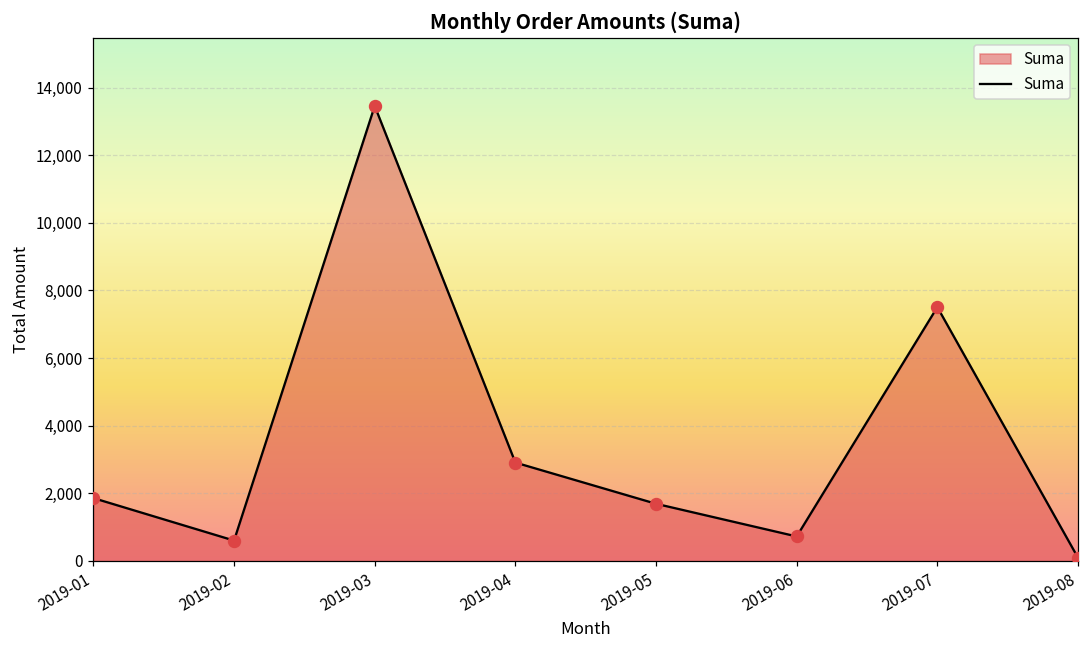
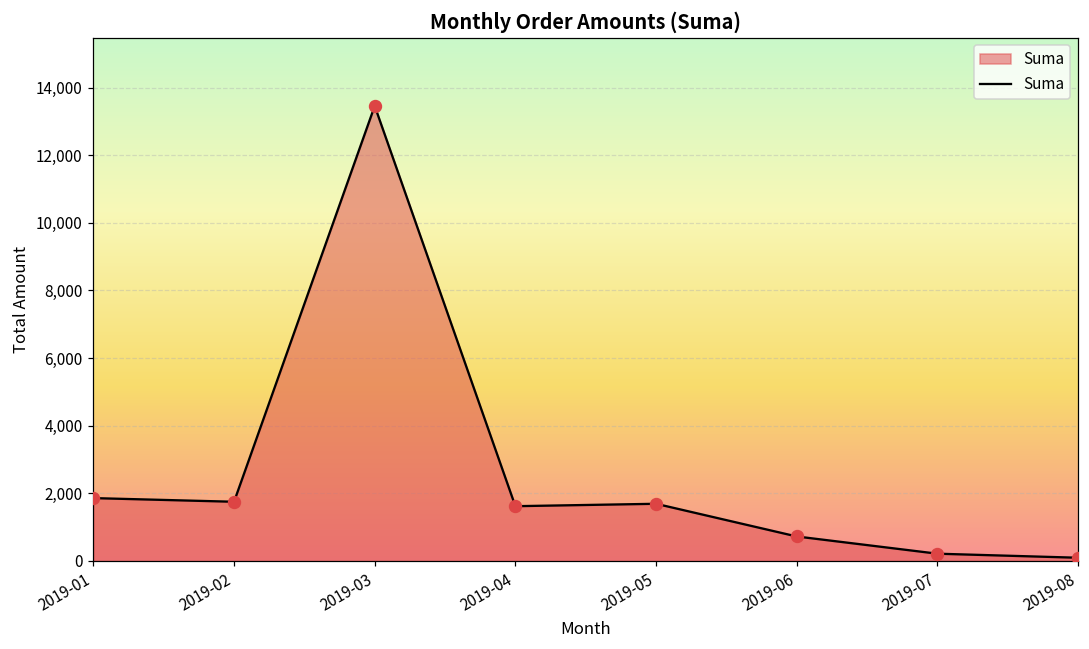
  {
    "2019-01": "1,900",
-   "2019-02": "600",
+   "2019-02": "1,800",
    "2019-03": "13,500",
-   "2019-04": "2,900",
+   "2019-04": "1,600",
    "2019-05": "1,700",
    "2019-06": "700",
-   "2019-07": "7,500",
+   "2019-07": "200",
    "2019-08": "100"
  }
